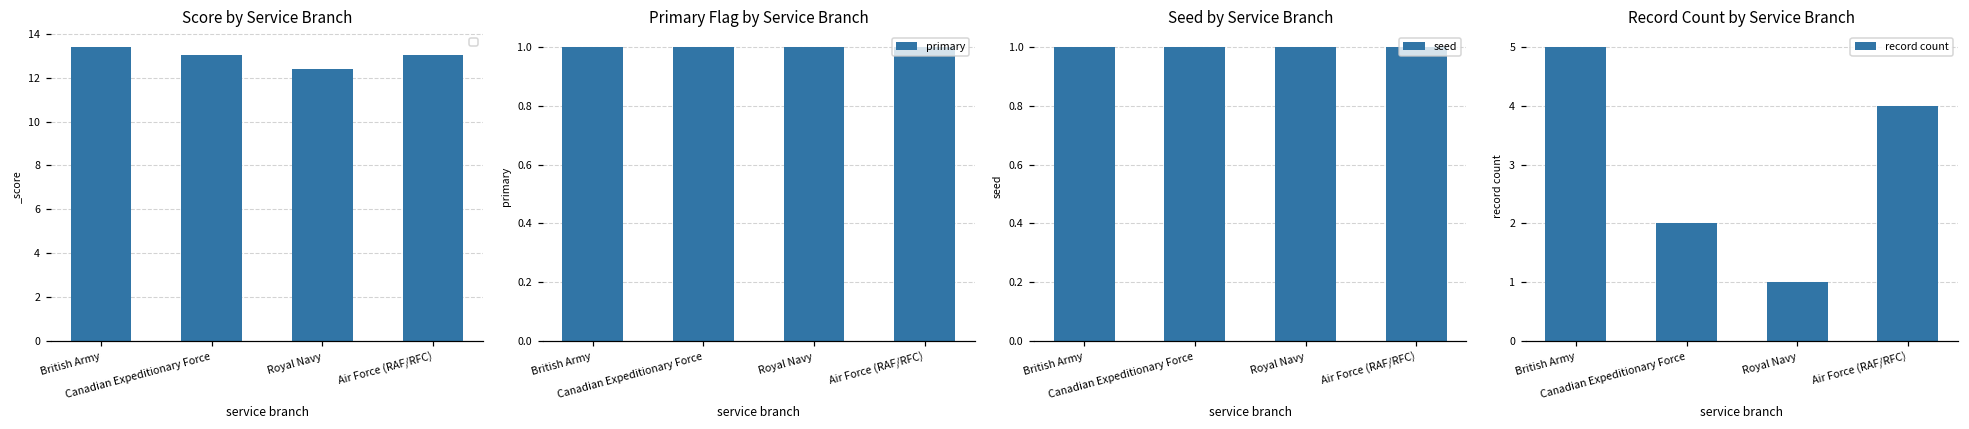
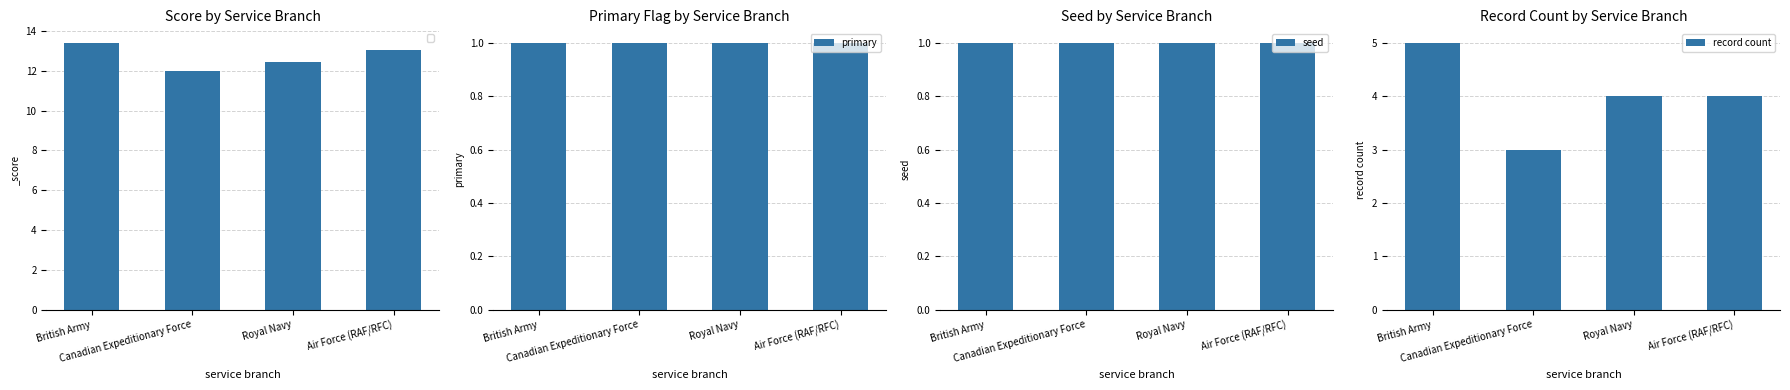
  {
    "Score by Service Branch": {
      "British Army": 13.4,
-     "Canadian Expeditionary Force": 13.0,
+     "Canadian Expeditionary Force": 12.0,
      "Royal Navy": 12.4,
      "Air Force (RAF/RFC)": 13.0
    },
    "Primary Flag by Service Branch": {
      "British Army": 1.00,
      "Canadian Expeditionary Force": 1.00,
      "Royal Navy": 1.00
    },
    "Seed by Service Branch": {
      "British Army": 1.00,
      "Canadian Expeditionary Force": 1.00,
      "Royal Navy": 1.00
    },
    "Record Count by Service Branch": {
      "British Army": 5,
-     "Canadian Expeditionary Force": 2,
-     "Royal Navy": 1,
+     "Canadian Expeditionary Force": 3,
+     "Royal Navy": 4,
      "Air Force (RAF/RFC)": 4
    }
  }
